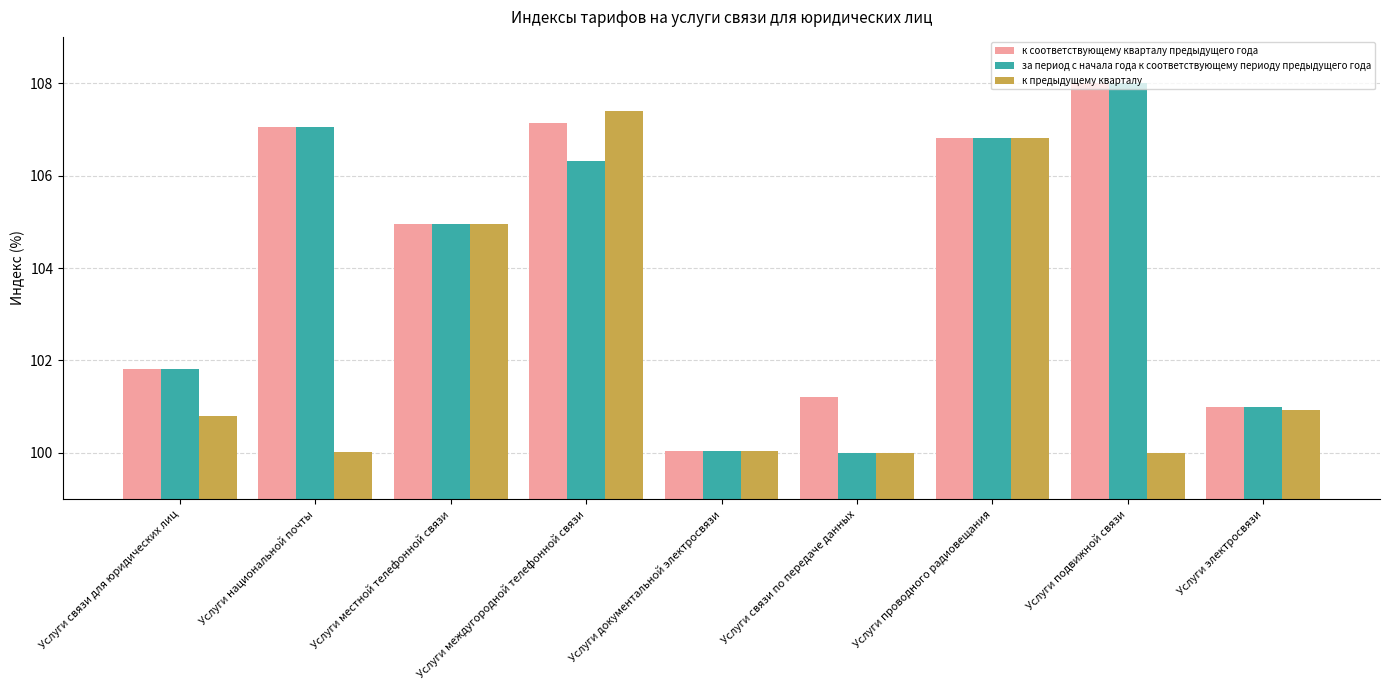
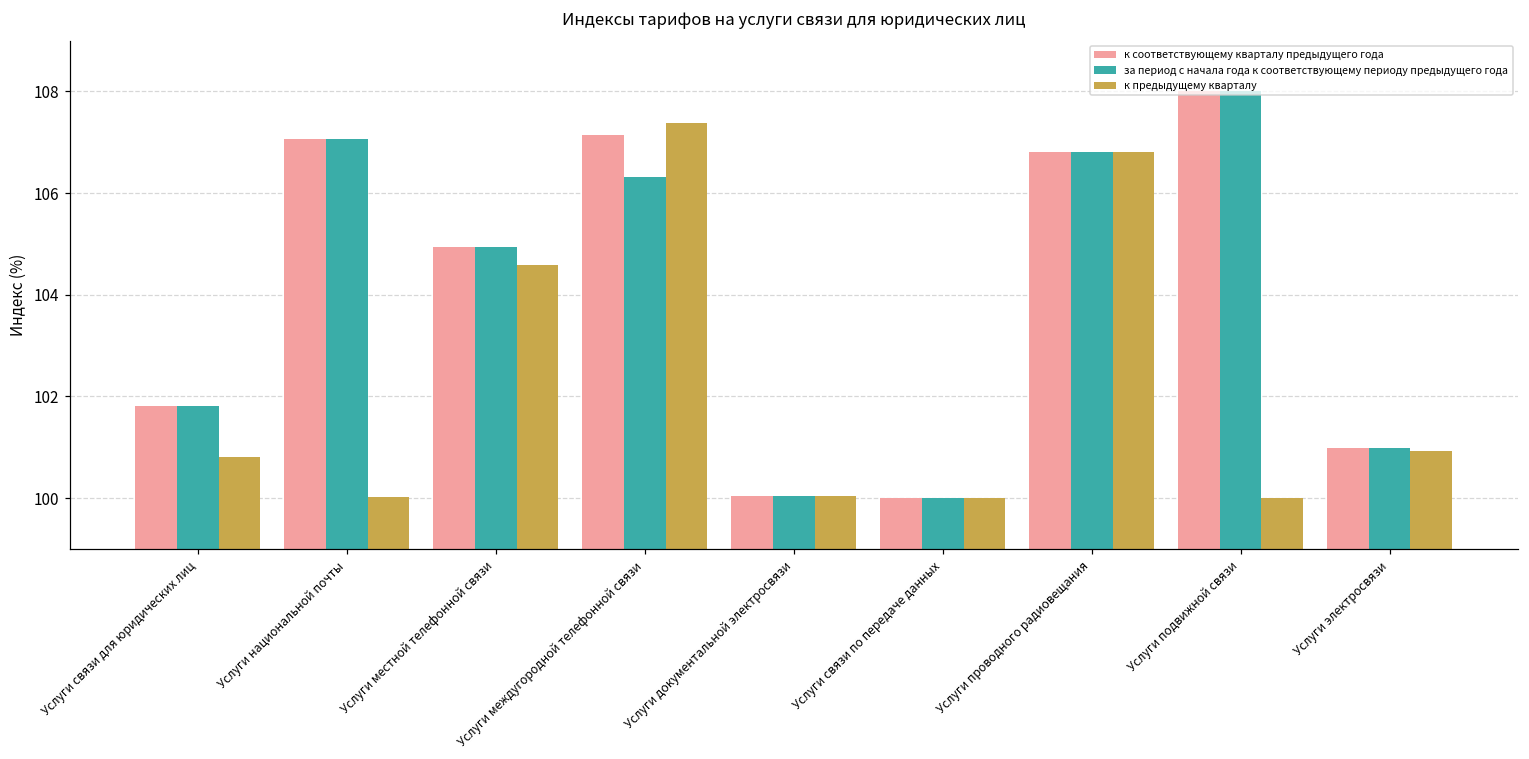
  {
    "к соответствующему кварталу предыдущего года": {
      "Услуги связи для юридических лиц": 101.8,
      "Услуги национальной почты": 107.1,
      "Услуги местной телефонной связи": 104.9,
      "Услуги междугородной телефонной связи": 107.1,
      "Услуги документальной электросвязи": 100.0,
-     "Услуги связи по передаче данных": 101.2,
+     "Услуги связи по передаче данных": 100.0,
      "Услуги проводного радиовещания": 106.8,
      "Услуги электросвязи": 101.0
    },
    "за период с начала года к соответствующему периоду предыдущего года": {
      "Услуги связи для юридических лиц": 101.8,
      "Услуги национальной почты": 107.1,
      "Услуги местной телефонной связи": 104.9,
      "Услуги междугородной телефонной связи": 106.3,
      "Услуги документальной электросвязи": 100.0,
      "Услуги связи по передаче данных": 100.0,
      "Услуги проводного радиовещания": 106.8,
      "Услуги электросвязи": 101.0
    },
    "к предыдущему кварталу": {
      "Услуги связи для юридических лиц": 100.8,
      "Услуги национальной почты": 100.0,
-     "Услуги местной телефонной связи": 104.9,
+     "Услуги местной телефонной связи": 104.6,
      "Услуги междугородной телефонной связи": 107.4,
      "Услуги документальной электросвязи": 100.0,
      "Услуги связи по передаче данных": 100.0,
      "Услуги проводного радиовещания": 106.8,
      "Услуги подвижной связи": 100.0,
      "Услуги электросвязи": 100.9
    }
  }
